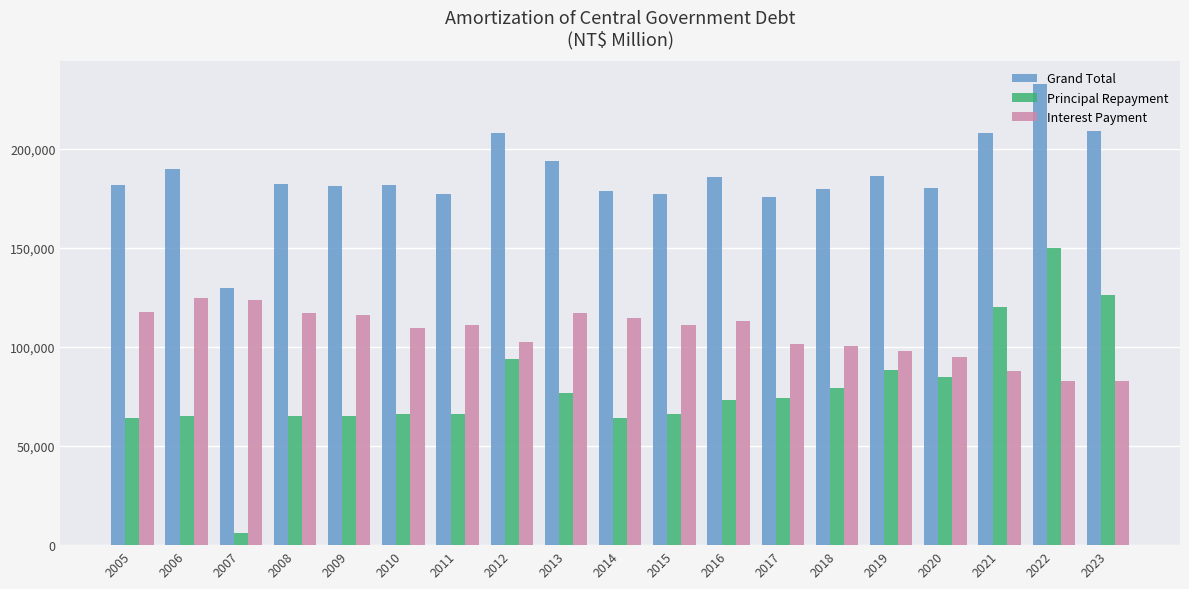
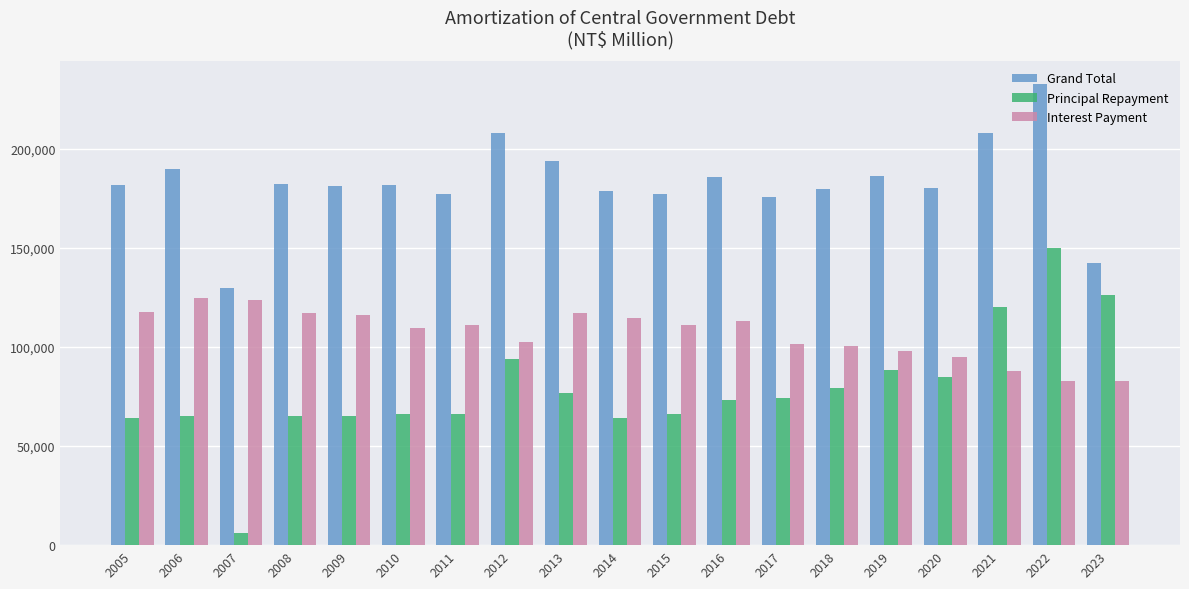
  {
    "Grand Total": {
      "2005": "182,000",
      "2006": "190,000",
      "2007": "130,000",
      "2008": "182,000",
      "2009": "181,000",
      "2010": "182,000",
      "2011": "177,000",
      "2012": "208,000",
      "2013": "194,000",
      "2014": "179,000",
      "2015": "177,000",
      "2016": "186,000",
      "2017": "176,000",
      "2018": "180,000",
      "2019": "186,000",
      "2020": "180,000",
      "2021": "208,000",
      "2022": "233,000",
-     "2023": "209,000"
+     "2023": "142,000"
    },
    "Principal Repayment": {
      "2005": "64,000",
      "2006": "65,000",
      "2007": "6,000",
      "2008": "65,000",
      "2009": "65,000",
      "2010": "66,000",
      "2011": "66,000",
      "2012": "94,000",
      "2013": "77,000",
      "2014": "64,000",
      "2015": "66,000",
      "2016": "73,000",
      "2017": "74,000",
      "2018": "79,000",
      "2019": "89,000",
      "2020": "85,000",
      "2021": "120,000",
      "2022": "150,000",
      "2023": "126,000"
    },
    "Interest Payment": {
      "2005": "117,000",
      "2006": "125,000",
      "2007": "124,000",
      "2008": "117,000",
      "2009": "116,000",
      "2010": "109,000",
      "2011": "111,000",
      "2012": "102,000",
      "2013": "117,000",
      "2014": "115,000",
      "2015": "111,000",
      "2016": "113,000",
      "2017": "101,000",
      "2018": "100,000",
      "2019": "98,000",
      "2020": "95,000",
      "2021": "88,000",
      "2022": "83,000",
      "2023": "83,000"
    }
  }
